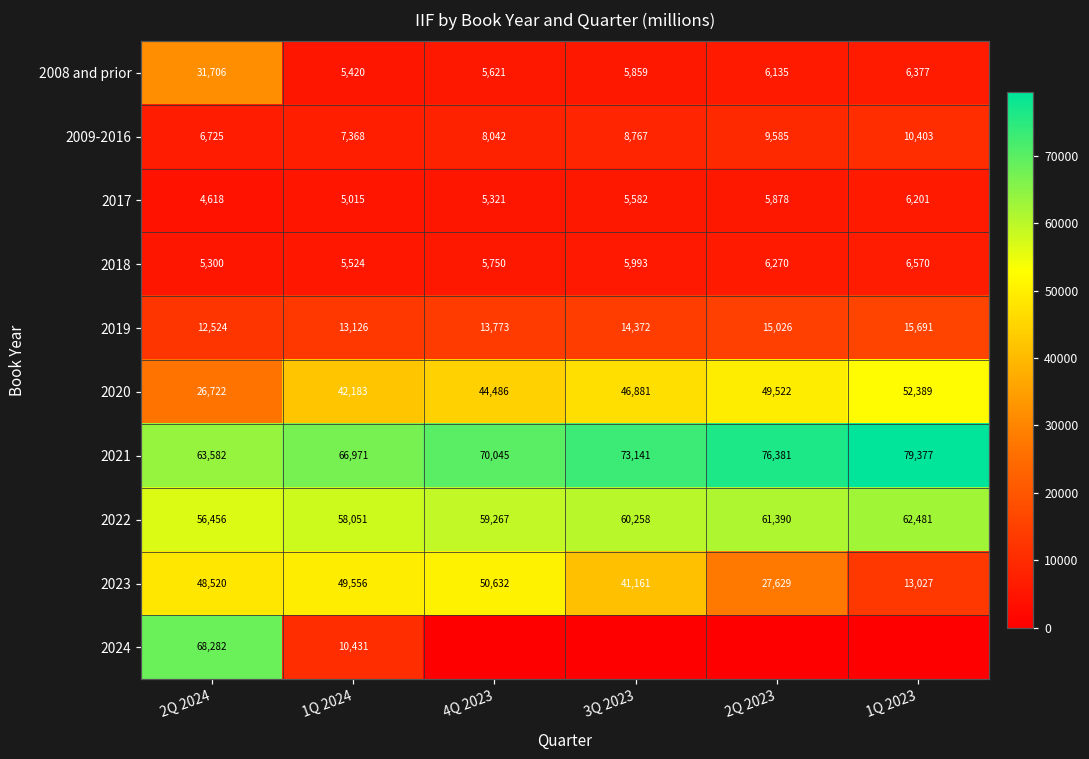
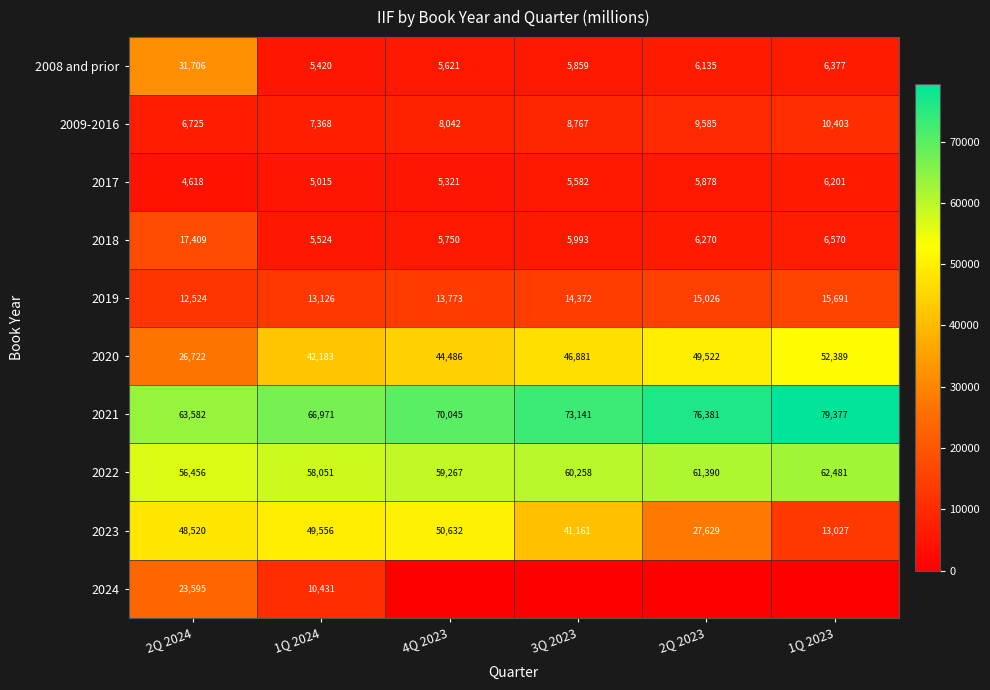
  {
    "2008 and prior": {
      "2Q 2024": "31,706",
      "1Q 2024": "5,420",
      "4Q 2023": "5,621",
      "3Q 2023": "5,859",
      "2Q 2023": "6,135",
      "1Q 2023": "6,377"
    },
    "2009-2016": {
      "2Q 2024": "6,725",
      "1Q 2024": "7,368",
      "4Q 2023": "8,042",
      "3Q 2023": "8,767",
      "2Q 2023": "9,585",
      "1Q 2023": "10,403"
    },
    "2017": {
      "2Q 2024": "4,618",
      "1Q 2024": "5,015",
      "4Q 2023": "5,321",
      "3Q 2023": "5,582",
      "2Q 2023": "5,878",
      "1Q 2023": "6,201"
    },
    "2018": {
-     "2Q 2024": "5,300",
+     "2Q 2024": "17,409",
      "1Q 2024": "5,524",
      "4Q 2023": "5,750",
      "3Q 2023": "5,993",
      "2Q 2023": "6,270",
      "1Q 2023": "6,570"
    },
    "2019": {
      "2Q 2024": "12,524",
      "1Q 2024": "13,126",
      "4Q 2023": "13,773",
      "3Q 2023": "14,372",
      "2Q 2023": "15,026",
      "1Q 2023": "15,691"
    },
    "2020": {
      "2Q 2024": "26,722",
      "1Q 2024": "42,183",
      "4Q 2023": "44,486",
      "3Q 2023": "46,881",
      "2Q 2023": "49,522",
      "1Q 2023": "52,389"
    },
    "2021": {
      "2Q 2024": "63,582",
      "1Q 2024": "66,971",
      "4Q 2023": "70,045",
      "3Q 2023": "73,141",
      "2Q 2023": "76,381",
      "1Q 2023": "79,377"
    },
    "2022": {
      "2Q 2024": "56,456",
      "1Q 2024": "58,051",
      "4Q 2023": "59,267",
      "3Q 2023": "60,258",
      "2Q 2023": "61,390",
      "1Q 2023": "62,481"
    },
    "2023": {
      "2Q 2024": "48,520",
      "1Q 2024": "49,556",
      "4Q 2023": "50,632",
      "3Q 2023": "41,161",
      "2Q 2023": "27,629",
      "1Q 2023": "13,027"
    },
    "2024": {
-     "2Q 2024": "68,282",
+     "2Q 2024": "23,595",
      "1Q 2024": "10,431"
    }
  }
